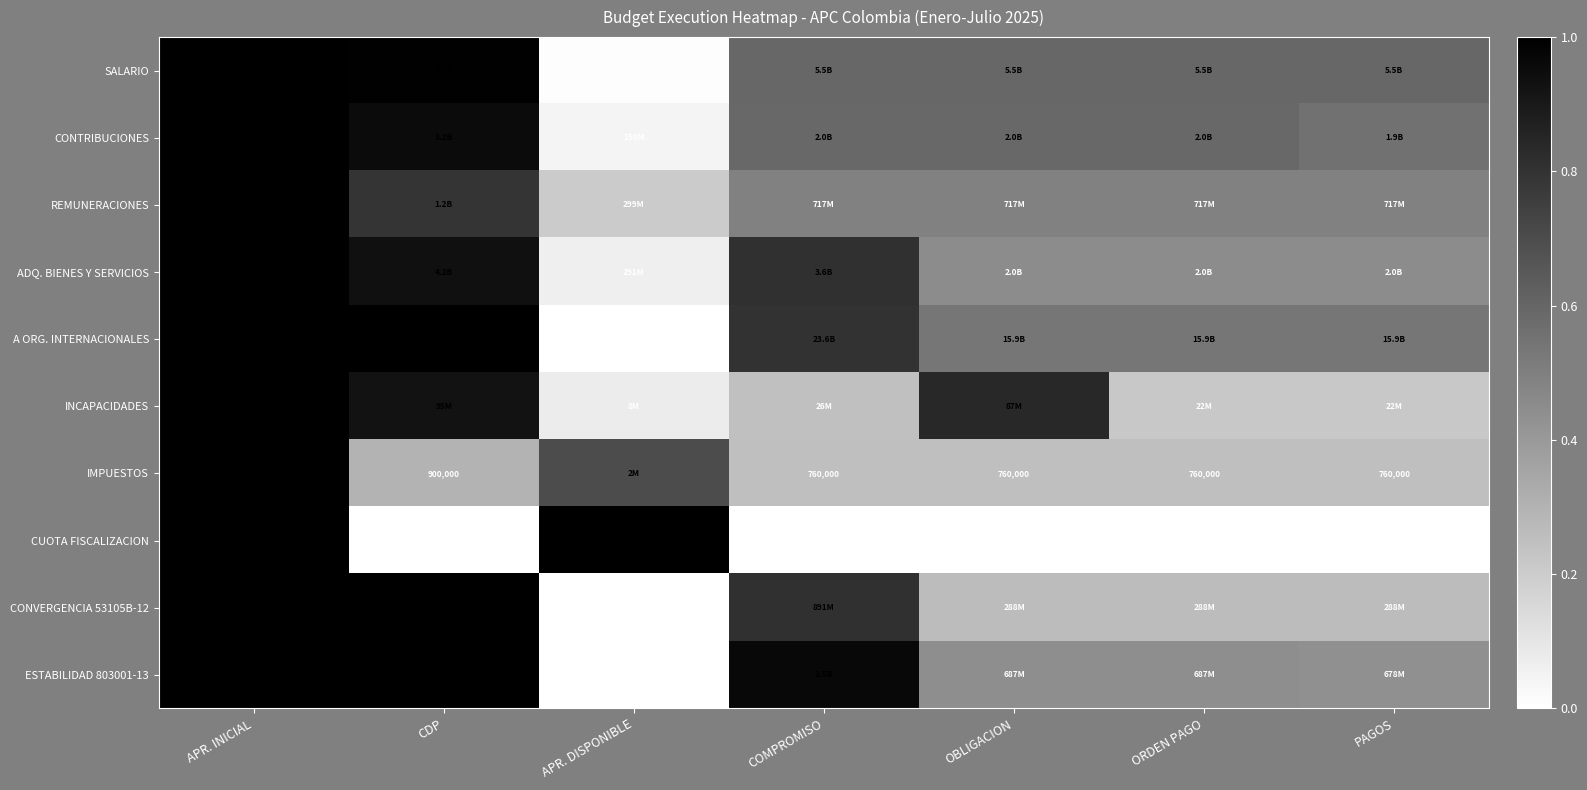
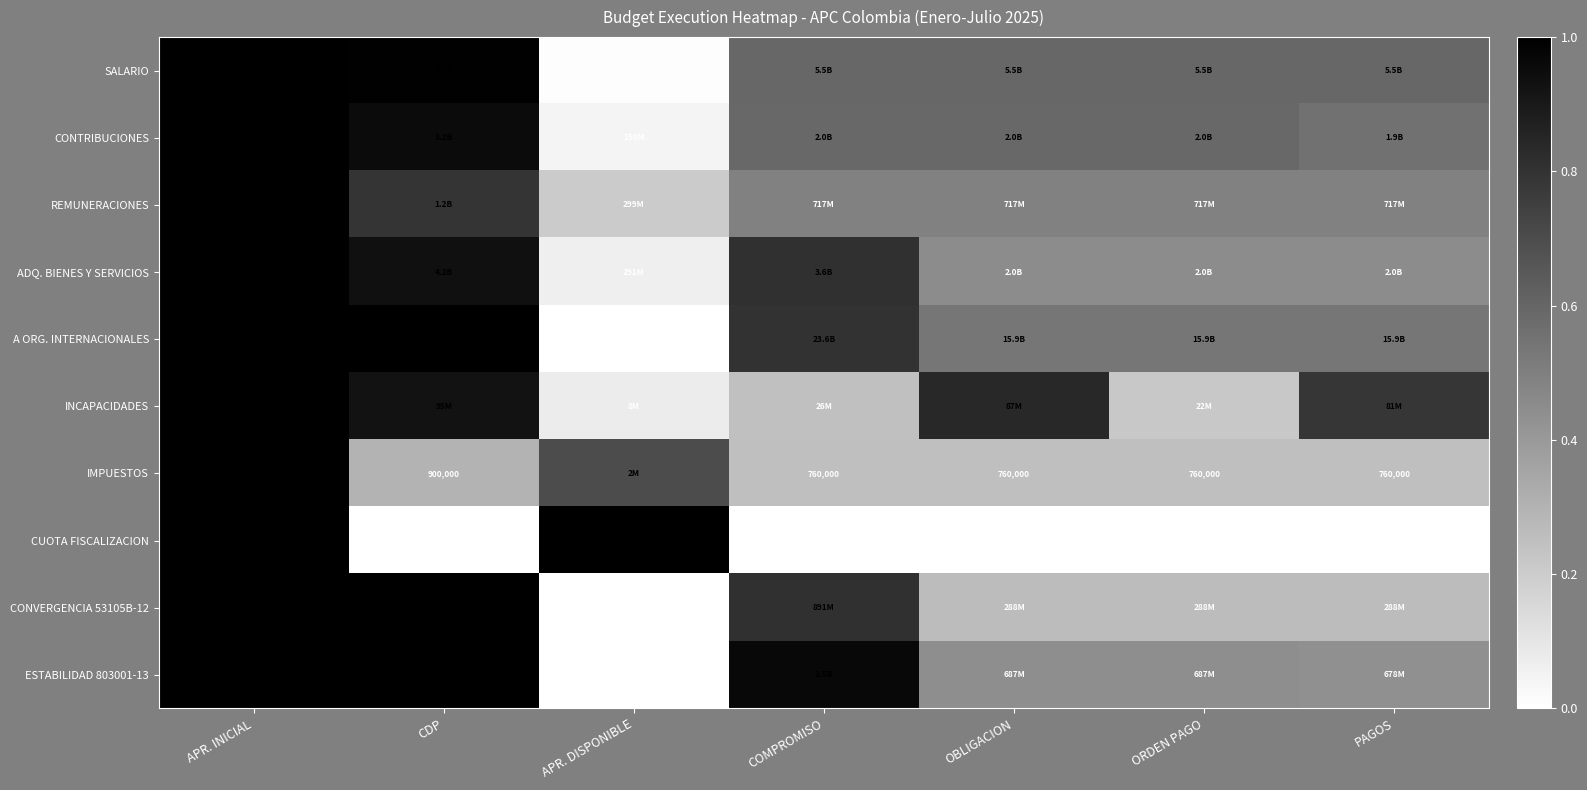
  {
    "SALARIO": {
      "COMPROMISO": "5.5B",
      "OBLIGACION": "5.5B",
      "ORDEN PAGO": "5.5B",
      "PAGOS": "5.5B"
    },
    "CONTRIBUCIONES": {
      "COMPROMISO": "2.0B",
      "OBLIGACION": "2.0B",
      "ORDEN PAGO": "2.0B",
      "PAGOS": "1.9B"
    },
    "REMUNERACIONES": {
      "CDP": "1.2B",
      "APR. DISPONIBLE": "299M",
      "COMPROMISO": "717M",
      "OBLIGACION": "717M",
      "ORDEN PAGO": "717M",
      "PAGOS": "717M"
    },
    "ADQ. BIENES Y SERVICIOS": {
      "COMPROMISO": "3.6B",
      "OBLIGACION": "2.0B",
      "ORDEN PAGO": "2.0B",
      "PAGOS": "2.0B"
    },
    "A ORG. INTERNACIONALES": {
      "COMPROMISO": "23.6B",
      "OBLIGACION": "15.9B",
      "ORDEN PAGO": "15.9B",
      "PAGOS": "15.9B"
    },
    "INCAPACIDADES": {
      "COMPROMISO": "26M",
      "ORDEN PAGO": "22M",
-     "PAGOS": "22M"
+     "PAGOS": "81M"
    },
    "IMPUESTOS": {
      "CDP": "900,000",
      "APR. DISPONIBLE": "2M",
      "COMPROMISO": "760,000",
      "OBLIGACION": "760,000",
      "ORDEN PAGO": "760,000",
      "PAGOS": "760,000"
    },
    "CONVERGENCIA 53105B-12": {
      "COMPROMISO": "891M",
      "OBLIGACION": "288M",
      "ORDEN PAGO": "288M",
      "PAGOS": "288M"
    },
    "ESTABILIDAD 803001-13": {
      "OBLIGACION": "687M",
      "ORDEN PAGO": "687M",
      "PAGOS": "678M"
    }
  }
